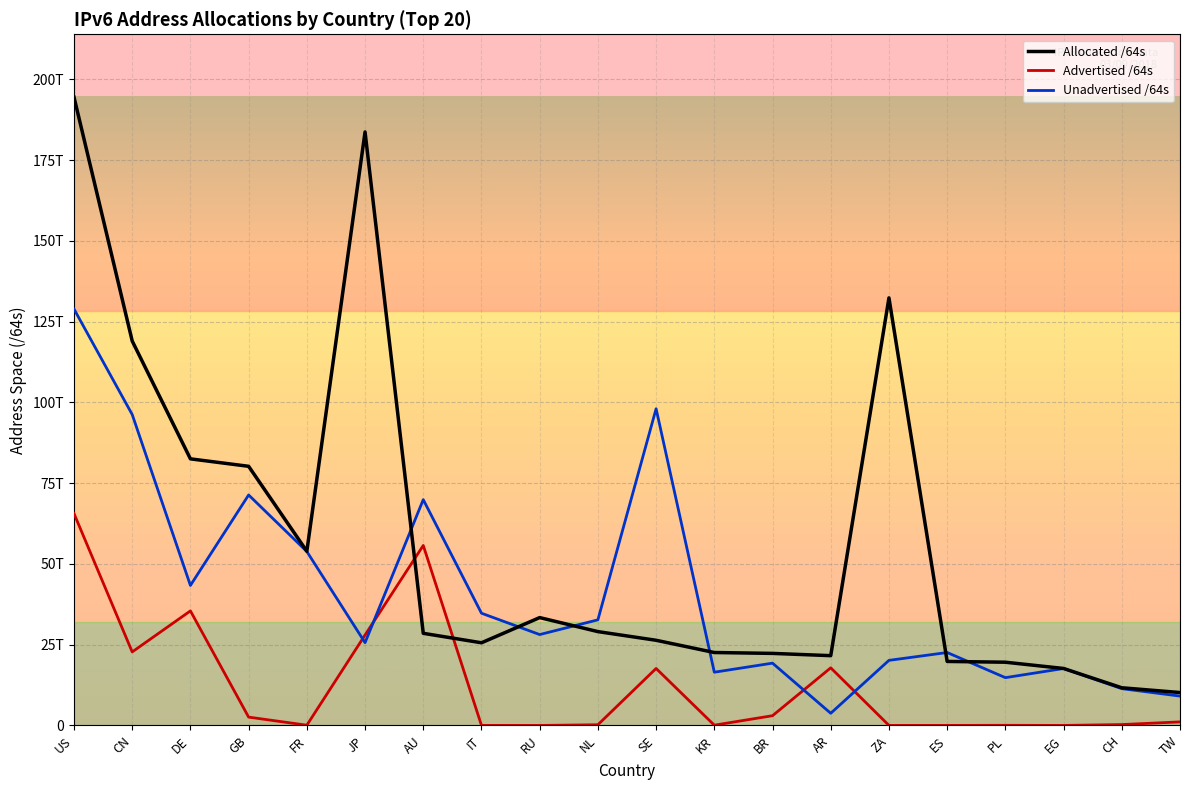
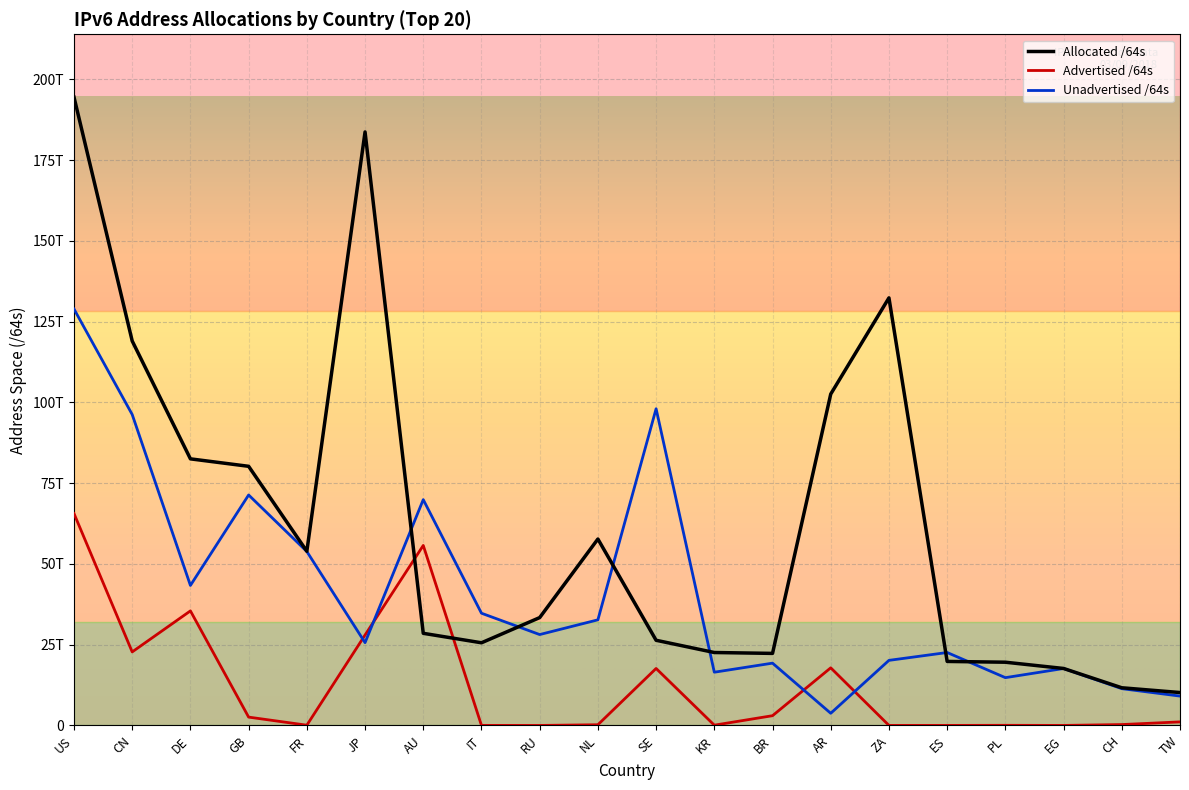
  {
    "Allocated /64s": {
      "US": "194T",
      "CN": "119T",
      "DE": "83T",
      "GB": "80T",
      "JP": "184T",
      "AU": "29T",
      "IT": "26T",
      "RU": "33T",
-     "NL": "29T",
+     "NL": "58T",
      "SE": "26T",
      "KR": "23T",
      "BR": "22T",
-     "AR": "22T",
+     "AR": "103T",
      "ZA": "132T",
      "ES": "20T",
      "PL": "20T",
      "TW": "10T"
    },
    "Advertised /64s": {
      "US": "66T",
      "CN": "23T",
      "DE": "35T",
      "GB": "3T",
      "FR": "0T",
      "JP": "28T",
      "AU": "56T",
      "IT": "0T",
      "RU": "0T",
      "NL": "0T",
      "SE": "18T",
      "KR": "0T",
      "BR": "3T",
      "AR": "18T",
      "ZA": "0T",
      "ES": "0T",
      "PL": "0T",
      "EG": "0T",
      "CH": "0T",
      "TW": "1T"
    },
    "Unadvertised /64s": {
      "US": "129T",
      "CN": "96T",
      "DE": "43T",
      "GB": "71T",
      "JP": "26T",
      "AU": "70T",
      "IT": "35T",
      "RU": "28T",
      "NL": "33T",
      "SE": "98T",
      "KR": "16T",
      "BR": "19T",
      "AR": "4T",
      "ZA": "20T",
      "ES": "23T",
      "PL": "15T",
      "TW": "9T"
    }
  }
